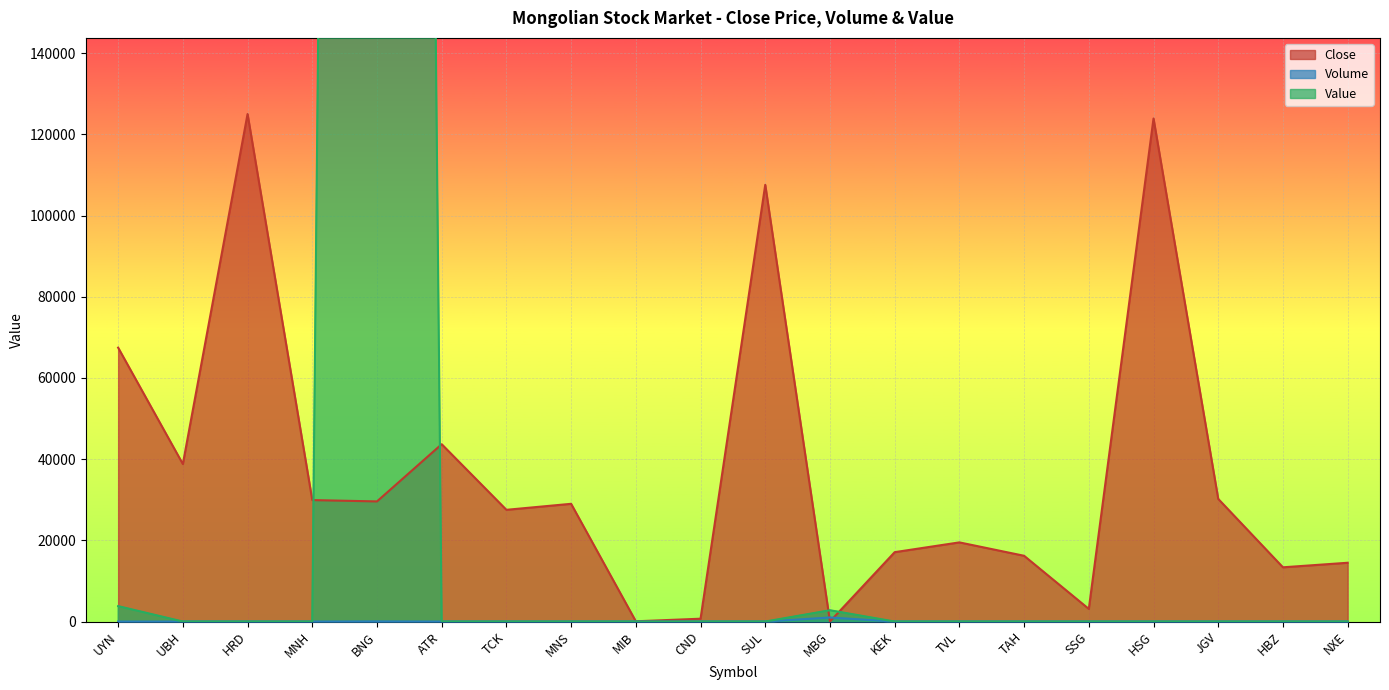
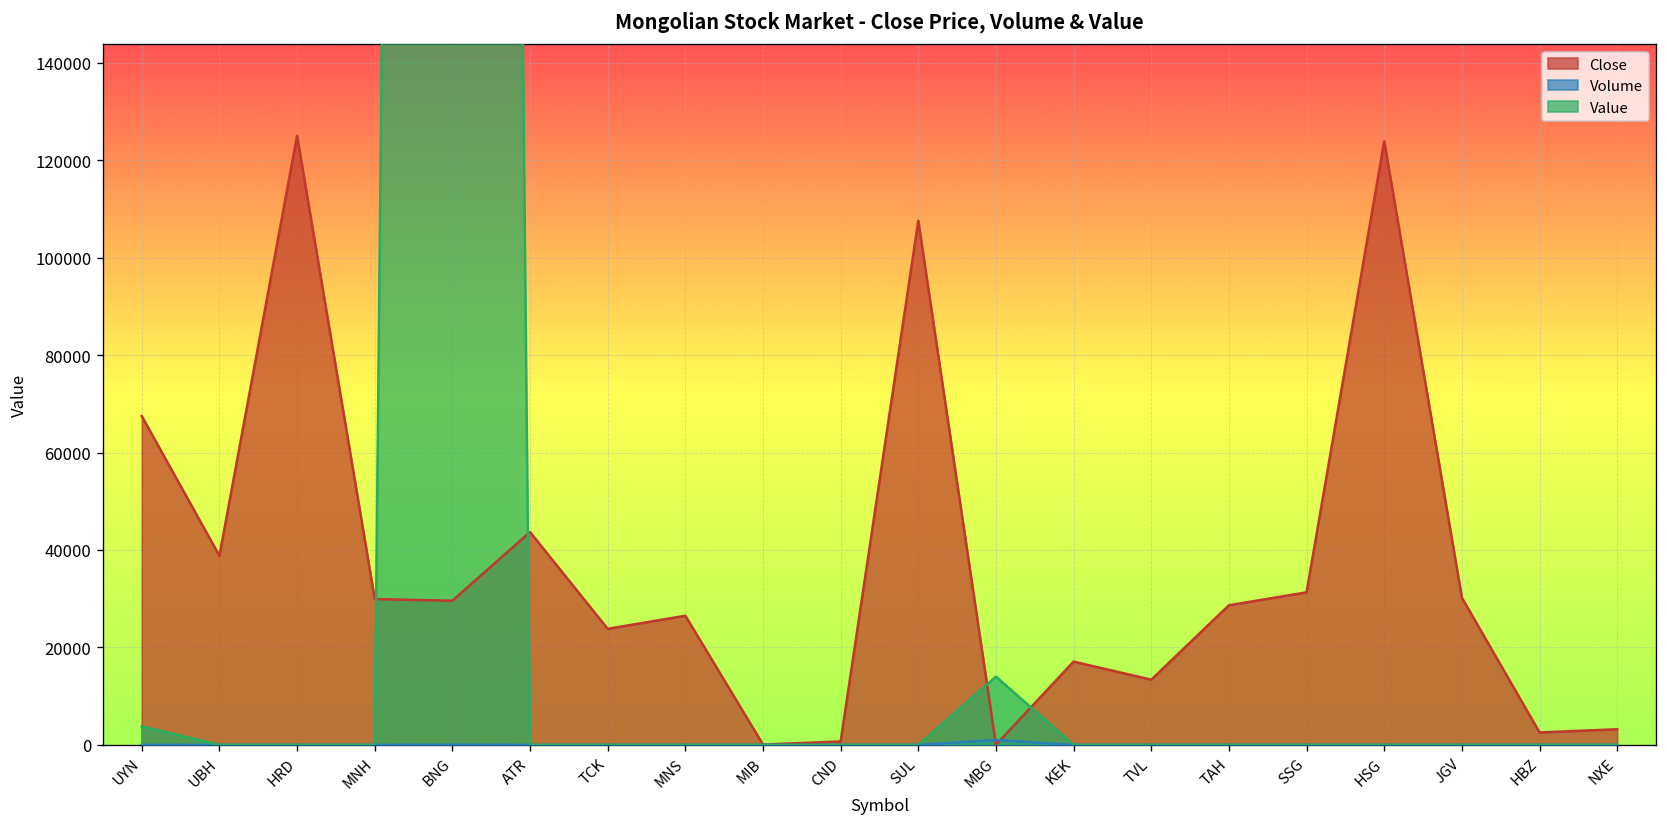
  {
    "Close": {
      "UYN": 67000,
      "UBH": 39000,
      "HRD": 125000,
      "MNH": 30000,
      "BNG": 30000,
      "ATR": 44000,
-     "TCK": 28000,
-     "MNS": 29000,
+     "TCK": 24000,
+     "MNS": 27000,
      "CND": 1000,
      "SUL": 108000,
      "MBG": 0,
      "KEK": 17000,
-     "TVL": 20000,
-     "TAH": 16000,
-     "SSG": 3000,
+     "TVL": 13000,
+     "TAH": 29000,
+     "SSG": 31000,
      "HSG": 124000,
      "JGV": 30000,
-     "HBZ": 13000,
-     "NXE": 14000
+     "HBZ": 3000,
+     "NXE": 3000
    },
    "Volume": {
      "UYN": 0,
      "BNG": 0,
      "MBG": 1000
    },
    "Value": {
      "UYN": 4000,
-     "MBG": 3000
+     "MBG": 14000
    }
  }
